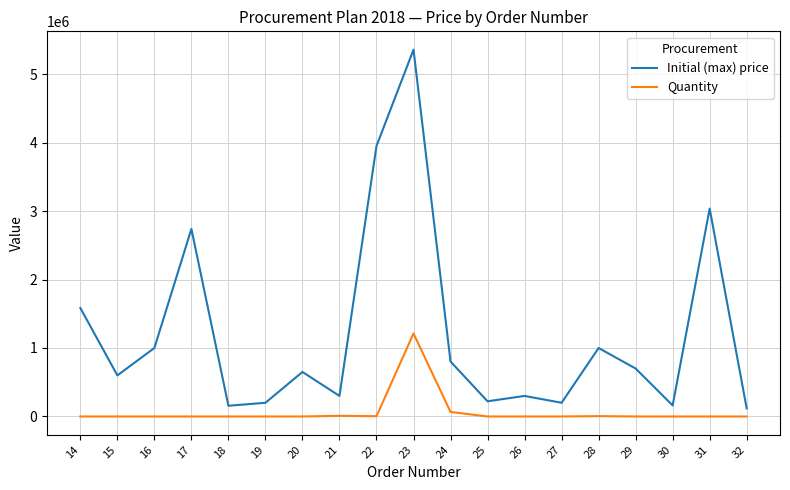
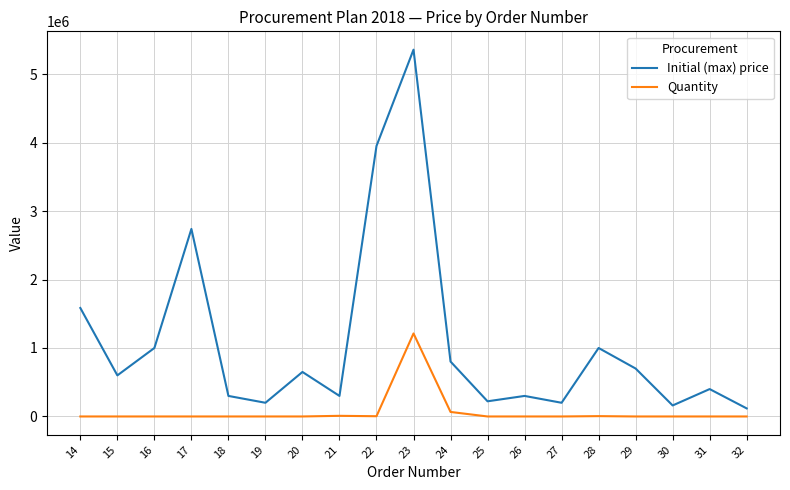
  {
    "Initial (max) price": {
      "14": 1600000,
      "15": 600000,
      "16": 1000000,
      "17": 2700000,
-     "18": 200000,
+     "18": 300000,
      "19": 200000,
      "20": 700000,
      "21": 300000,
      "22": 4000000,
      "23": 5400000,
      "24": 800000,
      "25": 200000,
      "26": 300000,
      "27": 200000,
      "28": 1000000,
      "29": 700000,
      "30": 200000,
-     "31": 3000000,
+     "31": 400000,
      "32": 100000
    },
    "Quantity": {
      "14": 0,
      "15": 0,
      "16": 0,
      "17": 0,
      "18": 0,
      "19": 0,
      "20": 0,
      "21": 0,
      "22": 0,
      "23": 1200000,
      "24": 100000,
      "25": 0,
      "26": 0,
      "27": 0,
      "28": 0,
      "29": 0,
      "30": 0,
      "31": 0,
      "32": 0
    }
  }
